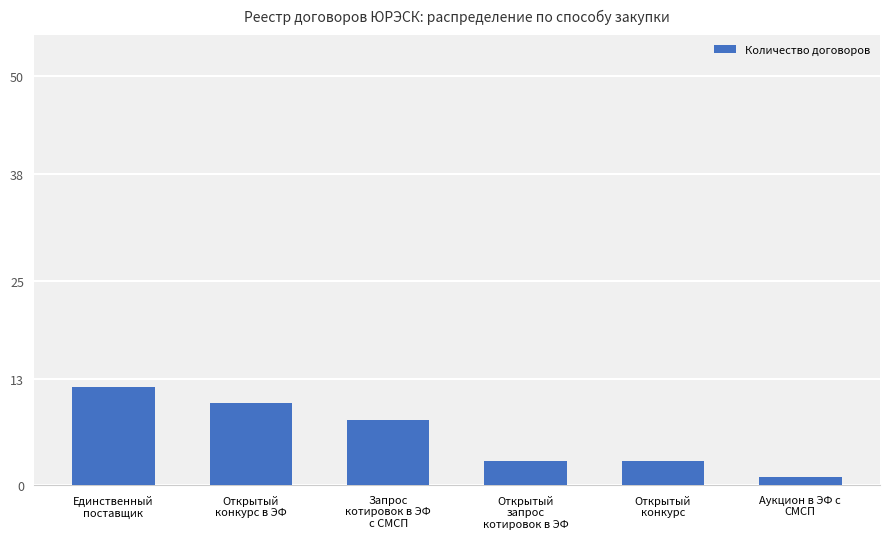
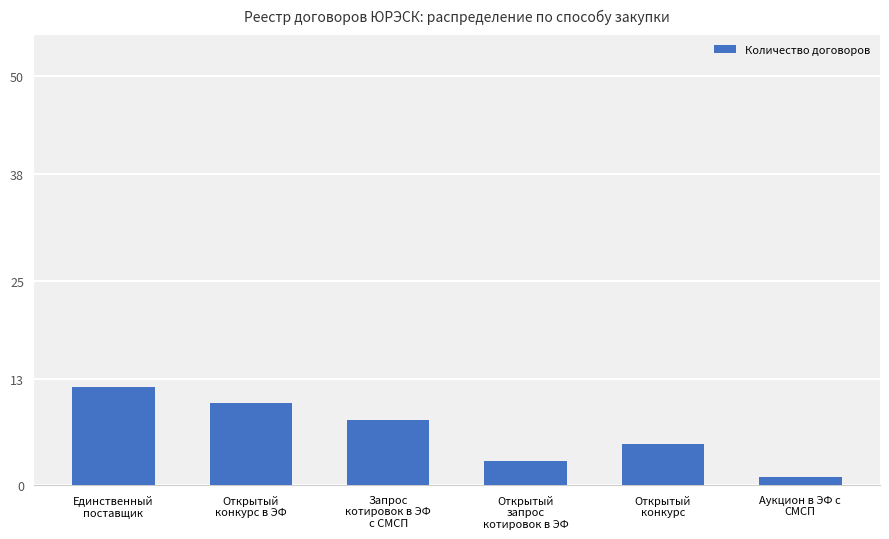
  {
    "Единственный поставщик": 12,
    "Открытый конкурс в ЭФ": 10,
    "Запрос котировок в ЭФ с СМСП": 8,
    "Открытый запрос котировок в ЭФ": 3,
-   "Открытый конкурс": 3,
+   "Открытый конкурс": 5,
    "Аукцион в ЭФ с СМСП": 1
  }
